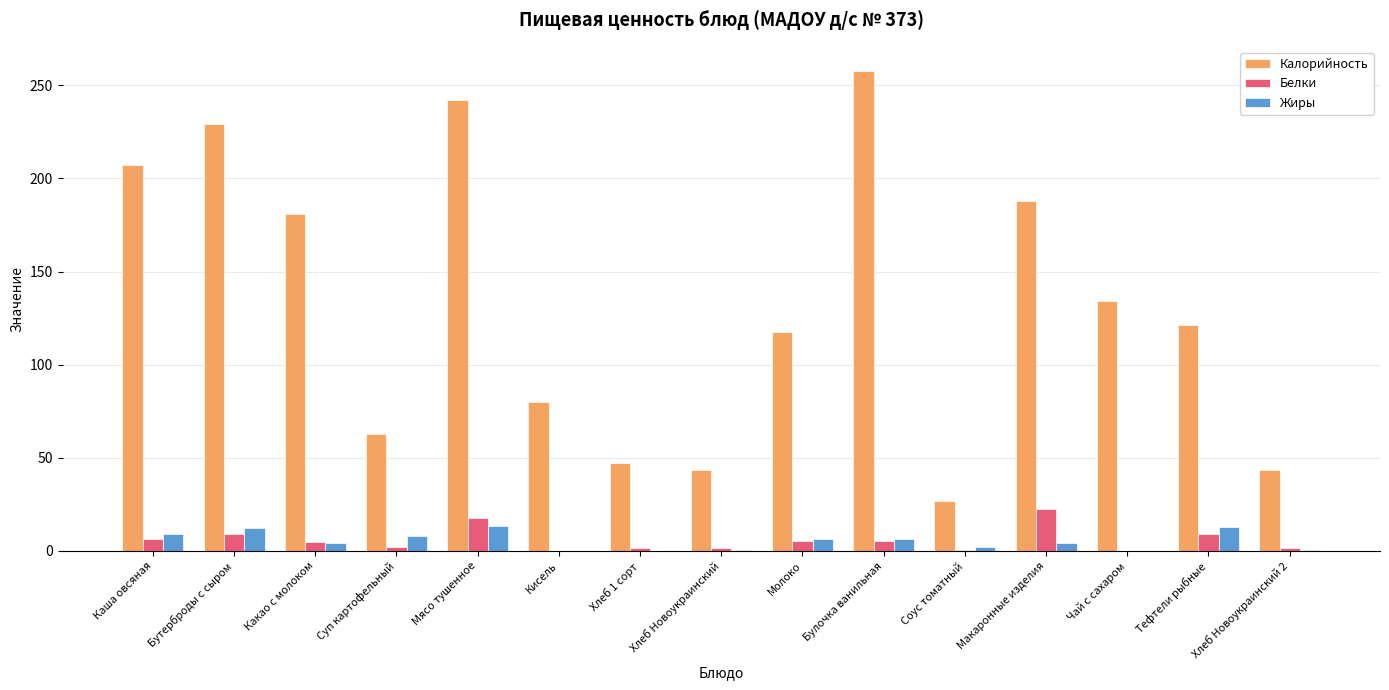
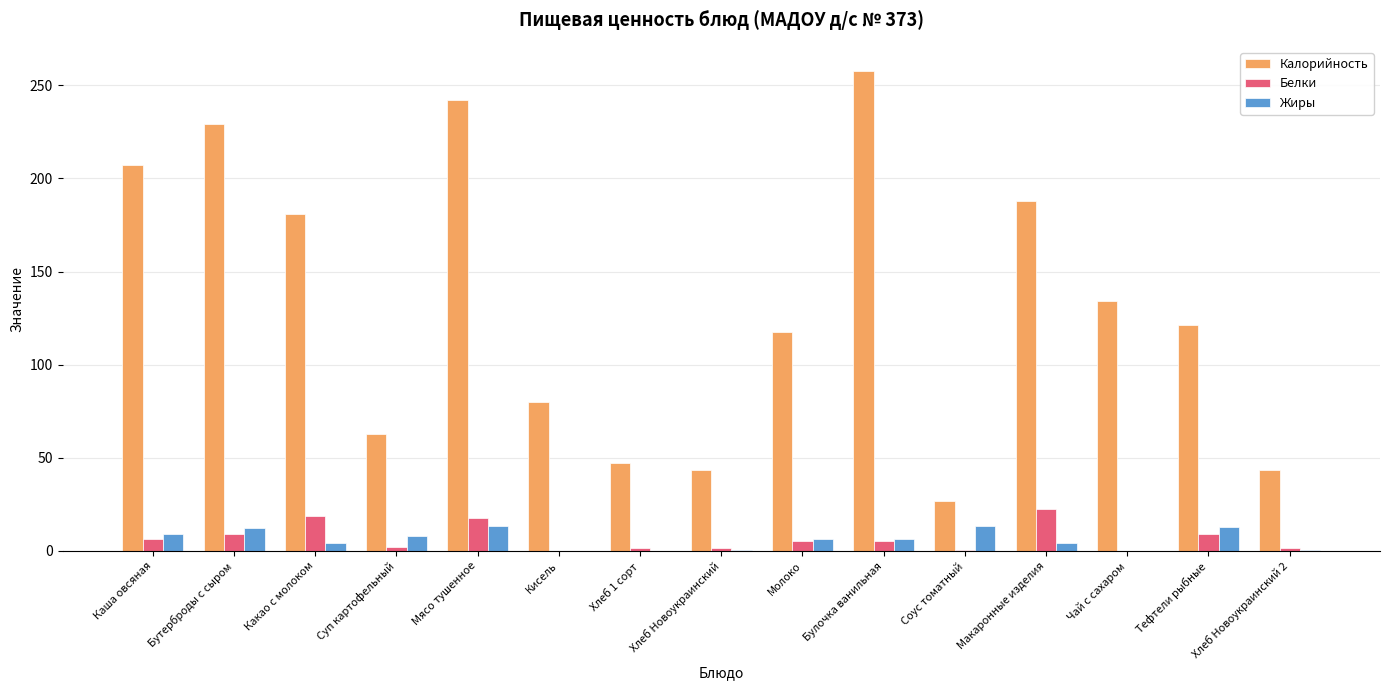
  {
    "Калорийность": {
      "Каша овсяная": 207,
      "Бутерброды с сыром": 229,
      "Какао с молоком": 181,
      "Суп картофельный": 63,
      "Мясо тушенное": 242,
      "Кисель": 80,
      "Хлеб 1 сорт": 47,
      "Хлеб Новоукраинский": 44,
      "Молоко": 117,
      "Булочка ванильная": 258,
      "Соус томатный": 27,
      "Макаронные изделия": 188,
      "Чай с сахаром": 134,
      "Тефтели рыбные": 122,
      "Хлеб Новоукраинский 2": 44
    },
    "Белки": {
      "Каша овсяная": 6,
      "Бутерброды с сыром": 9,
-     "Какао с молоком": 5,
+     "Какао с молоком": 19,
      "Суп картофельный": 2,
      "Мясо тушенное": 18,
      "Кисель": 0,
      "Хлеб 1 сорт": 2,
      "Хлеб Новоукраинский": 2,
      "Молоко": 6,
      "Булочка ванильная": 6,
      "Макаронные изделия": 23,
      "Тефтели рыбные": 9,
      "Хлеб Новоукраинский 2": 2
    },
    "Жиры": {
      "Каша овсяная": 9,
      "Бутерброды с сыром": 12,
      "Какао с молоком": 4,
      "Суп картофельный": 8,
      "Мясо тушенное": 14,
      "Кисель": 0,
      "Молоко": 6,
      "Булочка ванильная": 6,
-     "Соус томатный": 2,
+     "Соус томатный": 14,
      "Макаронные изделия": 4,
      "Чай с сахаром": 0,
      "Тефтели рыбные": 13
    }
  }
